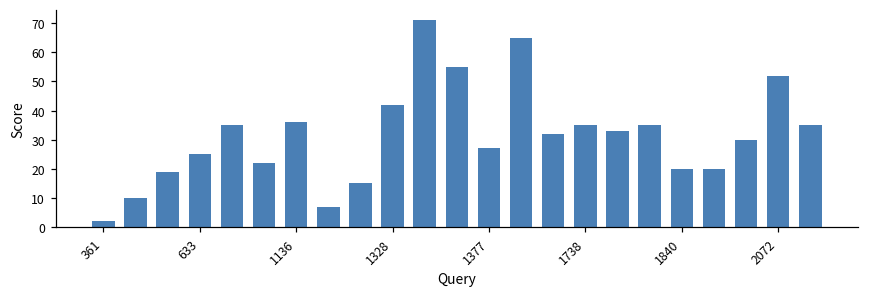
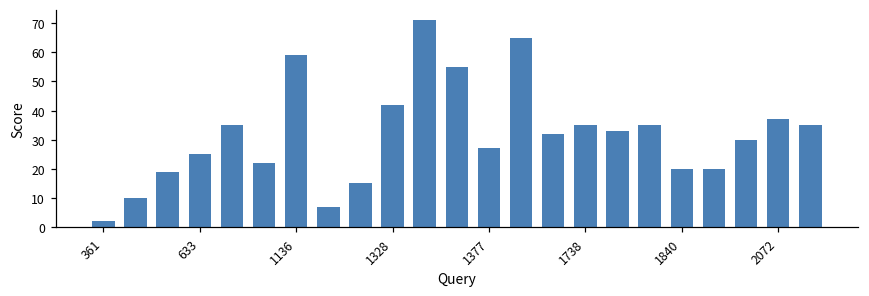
  {
    "361": 2,
    "633": 25,
-   "1136": 36,
+   "1136": 59,
    "1328": 42,
    "1377": 27,
    "1738": 35,
    "1840": 20,
-   "2072": 52
+   "2072": 37
  }
